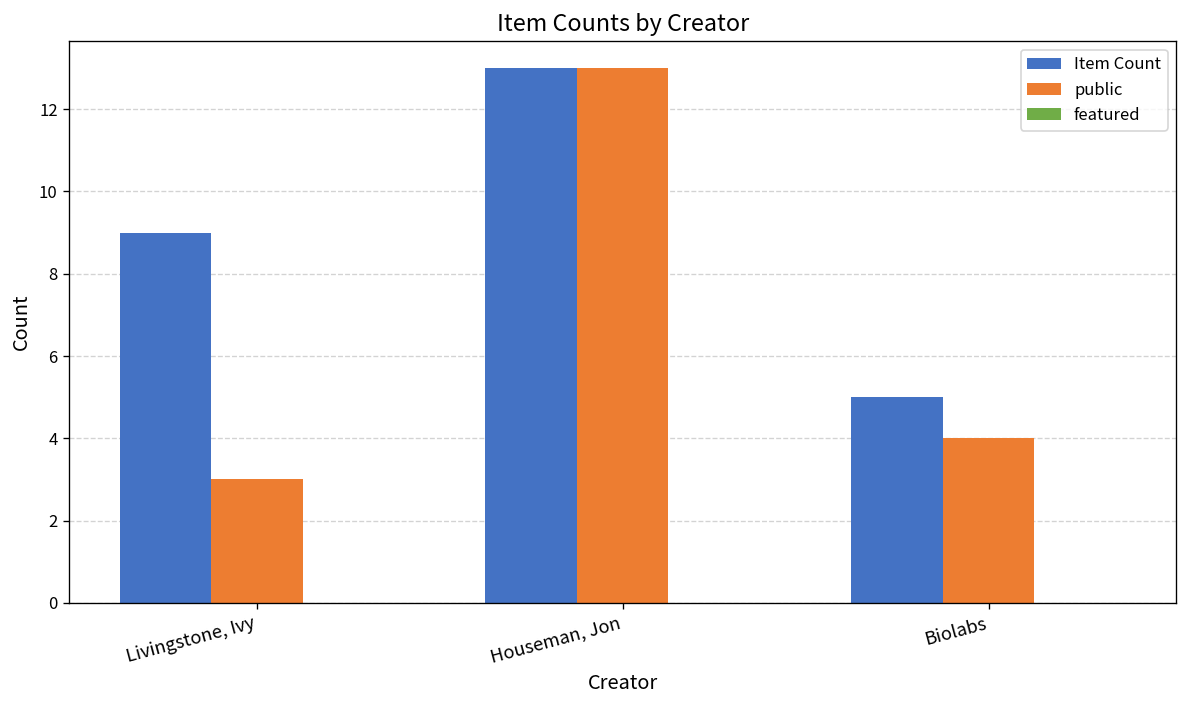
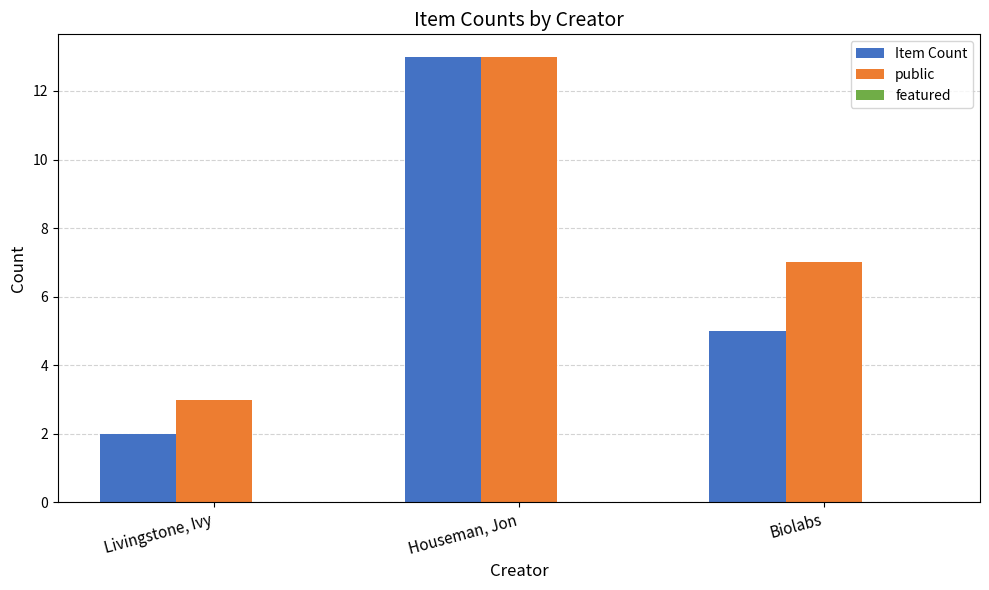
  {
    "Item Count": {
-     "Livingstone, Ivy": 9,
+     "Livingstone, Ivy": 2,
      "Houseman, Jon": 13,
      "Biolabs": 5
    },
    "public": {
      "Livingstone, Ivy": 3,
      "Houseman, Jon": 13,
-     "Biolabs": 4
+     "Biolabs": 7
    },
    "featured": {
      "Livingstone, Ivy": 0,
      "Houseman, Jon": 0,
      "Biolabs": 0
    }
  }
